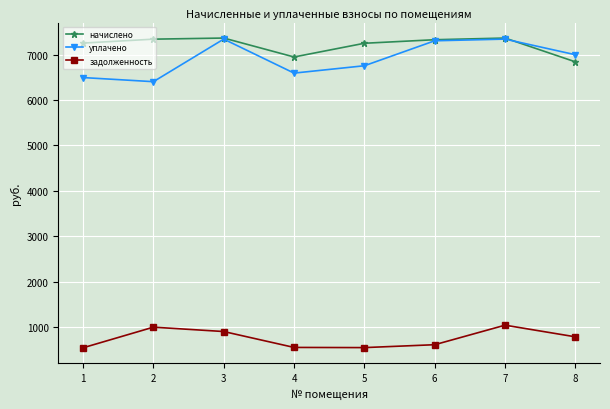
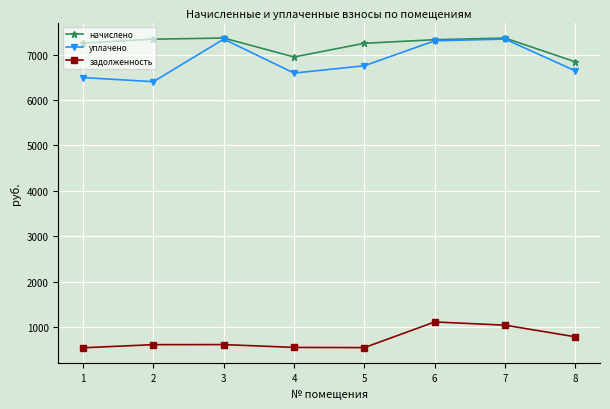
  {
    "начислено": {
      "4": 6900,
      "5": 7200,
      "8": 6800
    },
    "уплачено": {
      "1": 6500,
      "2": 6400,
      "4": 6600,
      "5": 6800,
-     "8": 7000
+     "8": 6600
    },
    "задолженность": {
      "1": 500,
-     "2": 1000,
-     "3": 900,
+     "2": 600,
+     "3": 600,
      "4": 600,
      "5": 500,
-     "6": 600,
+     "6": 1100,
      "7": 1000,
      "8": 800
    }
  }
